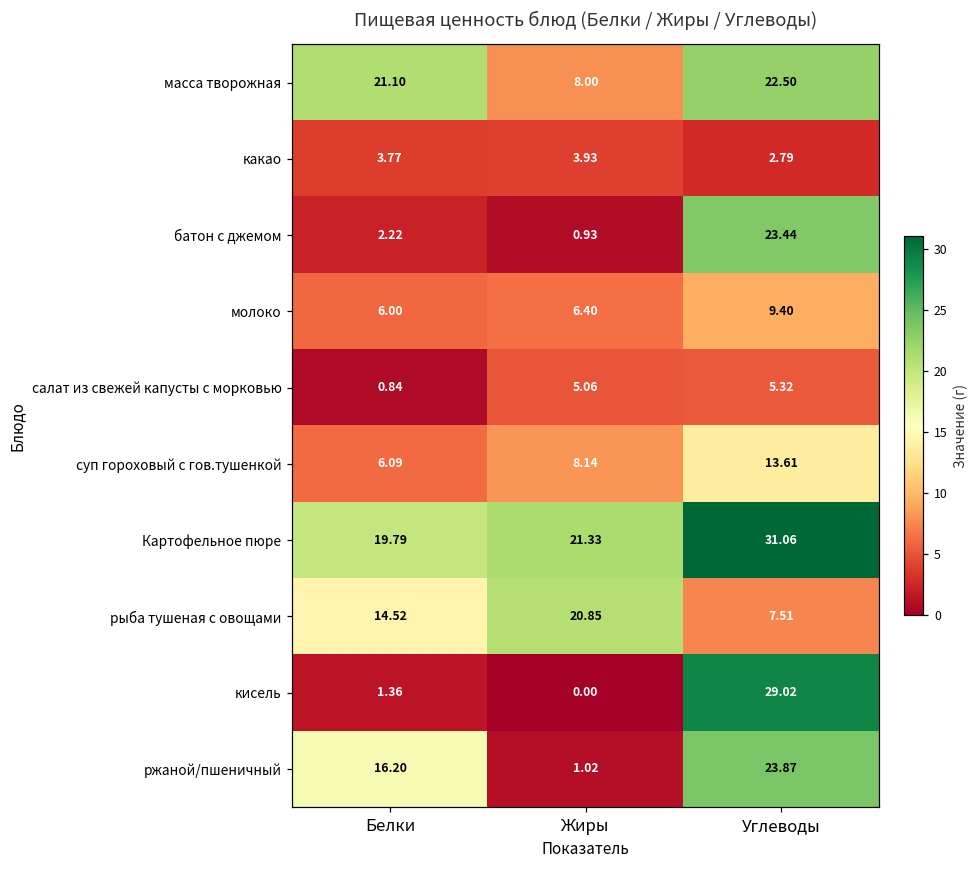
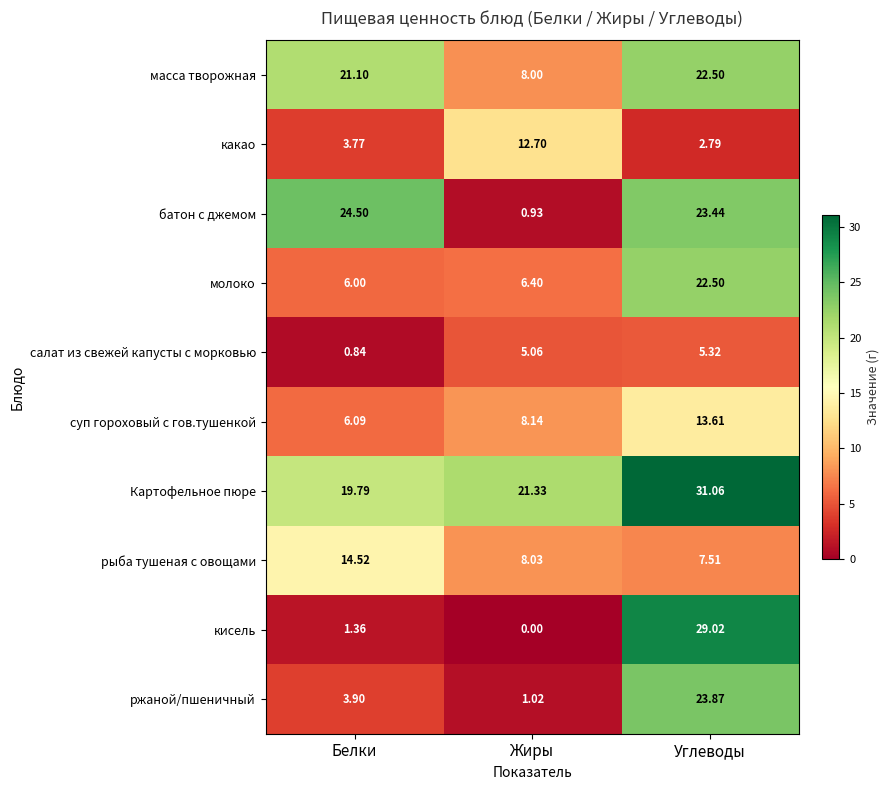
  {
    "масса творожная": {
      "Белки": 21.10,
      "Жиры": 8.00,
      "Углеводы": 22.50
    },
    "какао": {
      "Белки": 3.77,
-     "Жиры": 3.93,
+     "Жиры": 12.70,
      "Углеводы": 2.79
    },
    "батон с джемом": {
-     "Белки": 2.22,
+     "Белки": 24.50,
      "Жиры": 0.93,
      "Углеводы": 23.44
    },
    "молоко": {
      "Белки": 6.00,
      "Жиры": 6.40,
-     "Углеводы": 9.40
+     "Углеводы": 22.50
    },
    "салат из свежей капусты с морковью": {
      "Белки": 0.84,
      "Жиры": 5.06,
      "Углеводы": 5.32
    },
    "суп гороховый с гов.тушенкой": {
      "Белки": 6.09,
      "Жиры": 8.14,
      "Углеводы": 13.61
    },
    "Картофельное пюре": {
      "Белки": 19.79,
      "Жиры": 21.33,
      "Углеводы": 31.06
    },
    "рыба тушеная с овощами": {
      "Белки": 14.52,
-     "Жиры": 20.85,
+     "Жиры": 8.03,
      "Углеводы": 7.51
    },
    "кисель": {
      "Белки": 1.36,
      "Жиры": 0.00,
      "Углеводы": 29.02
    },
    "ржаной/пшеничный": {
-     "Белки": 16.20,
+     "Белки": 3.90,
      "Жиры": 1.02,
      "Углеводы": 23.87
    }
  }
